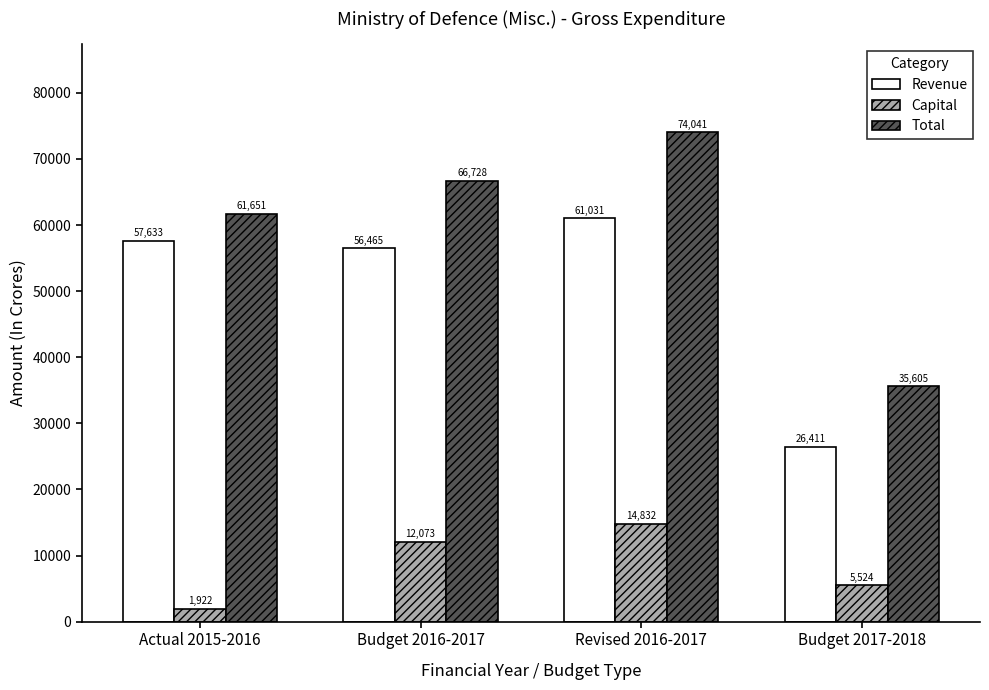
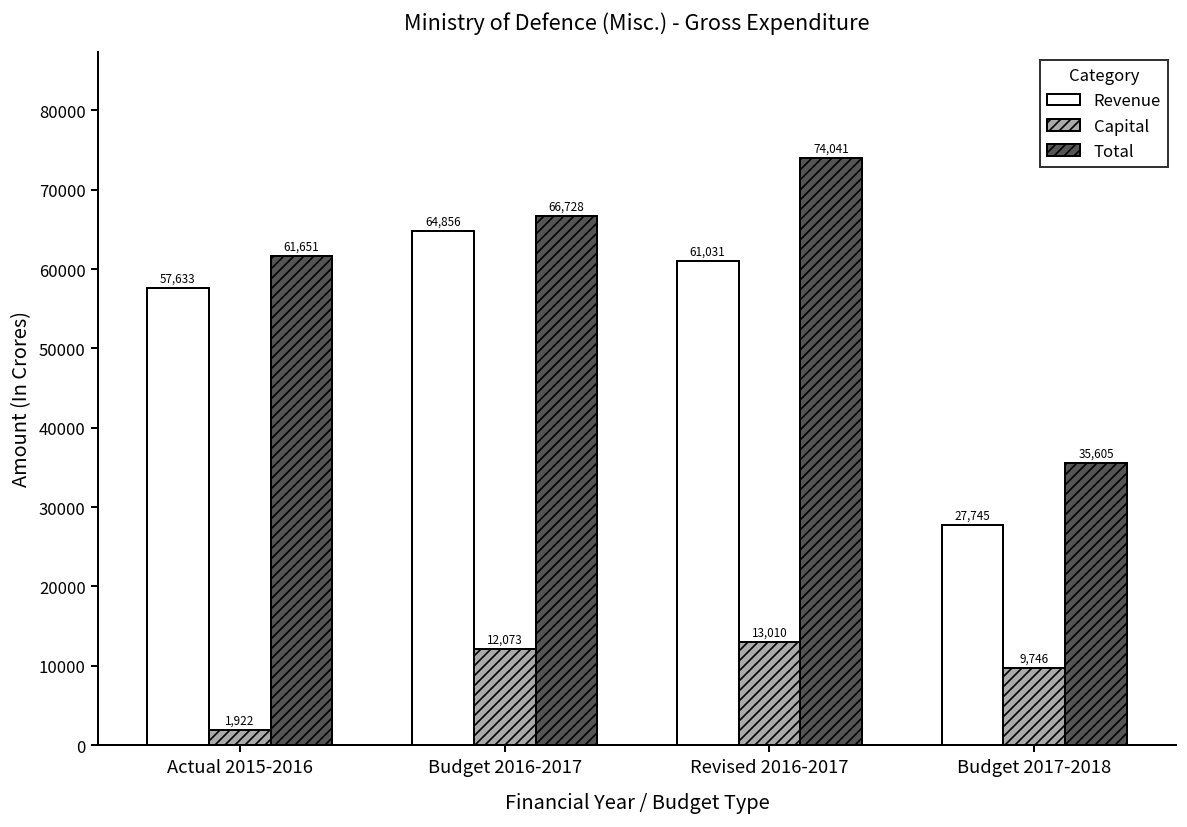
  {
    "Revenue": {
      "Actual 2015-2016": "57,633",
-     "Budget 2016-2017": "56,465",
+     "Budget 2016-2017": "64,856",
      "Revised 2016-2017": "61,031",
-     "Budget 2017-2018": "26,411"
+     "Budget 2017-2018": "27,745"
    },
    "Capital": {
      "Actual 2015-2016": "1,922",
      "Budget 2016-2017": "12,073",
-     "Revised 2016-2017": "14,832",
-     "Budget 2017-2018": "5,524"
+     "Revised 2016-2017": "13,010",
+     "Budget 2017-2018": "9,746"
    },
    "Total": {
      "Actual 2015-2016": "61,651",
      "Budget 2016-2017": "66,728",
      "Revised 2016-2017": "74,041",
      "Budget 2017-2018": "35,605"
    }
  }
